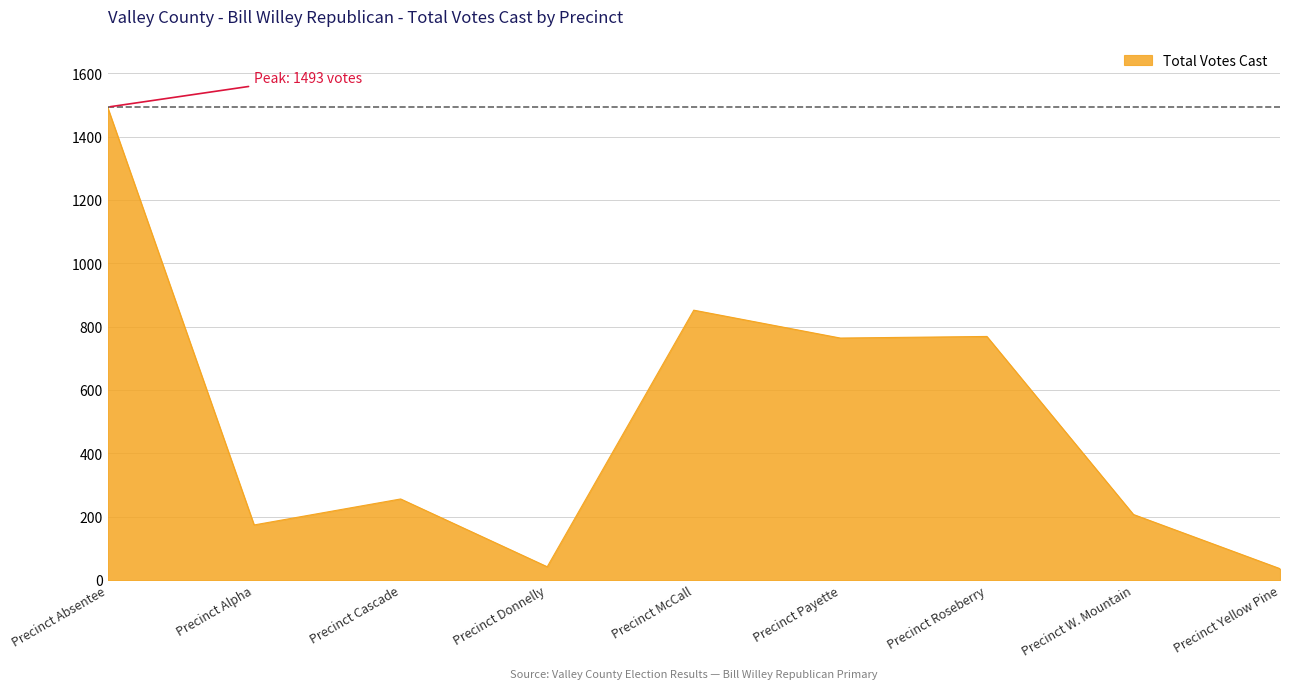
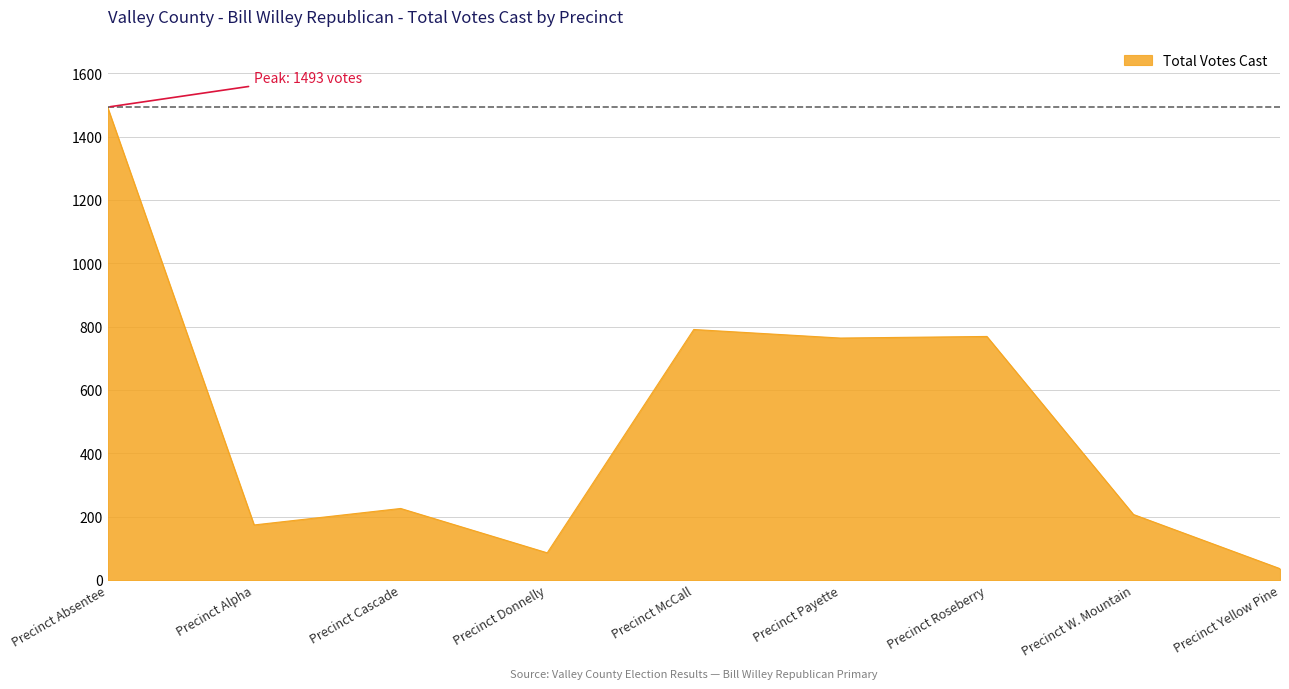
  {
    "Precinct Alpha": 170,
-   "Precinct Cascade": 260,
-   "Precinct Donnelly": 40,
-   "Precinct McCall": 850,
+   "Precinct Cascade": 230,
+   "Precinct Donnelly": 90,
+   "Precinct McCall": 790,
    "Precinct Payette": 760,
    "Precinct Roseberry": 770,
    "Precinct W. Mountain": 210,
    "Precinct Yellow Pine": 40
  }
